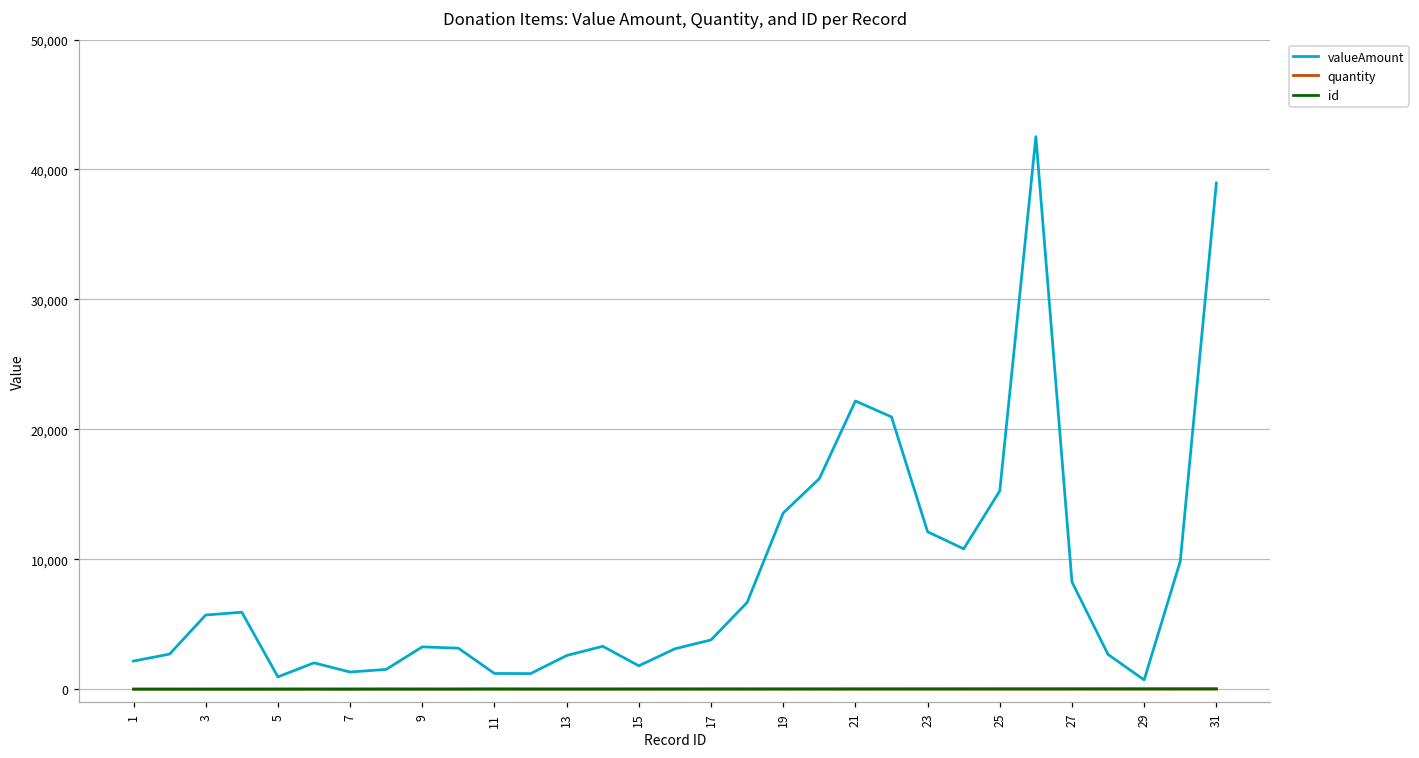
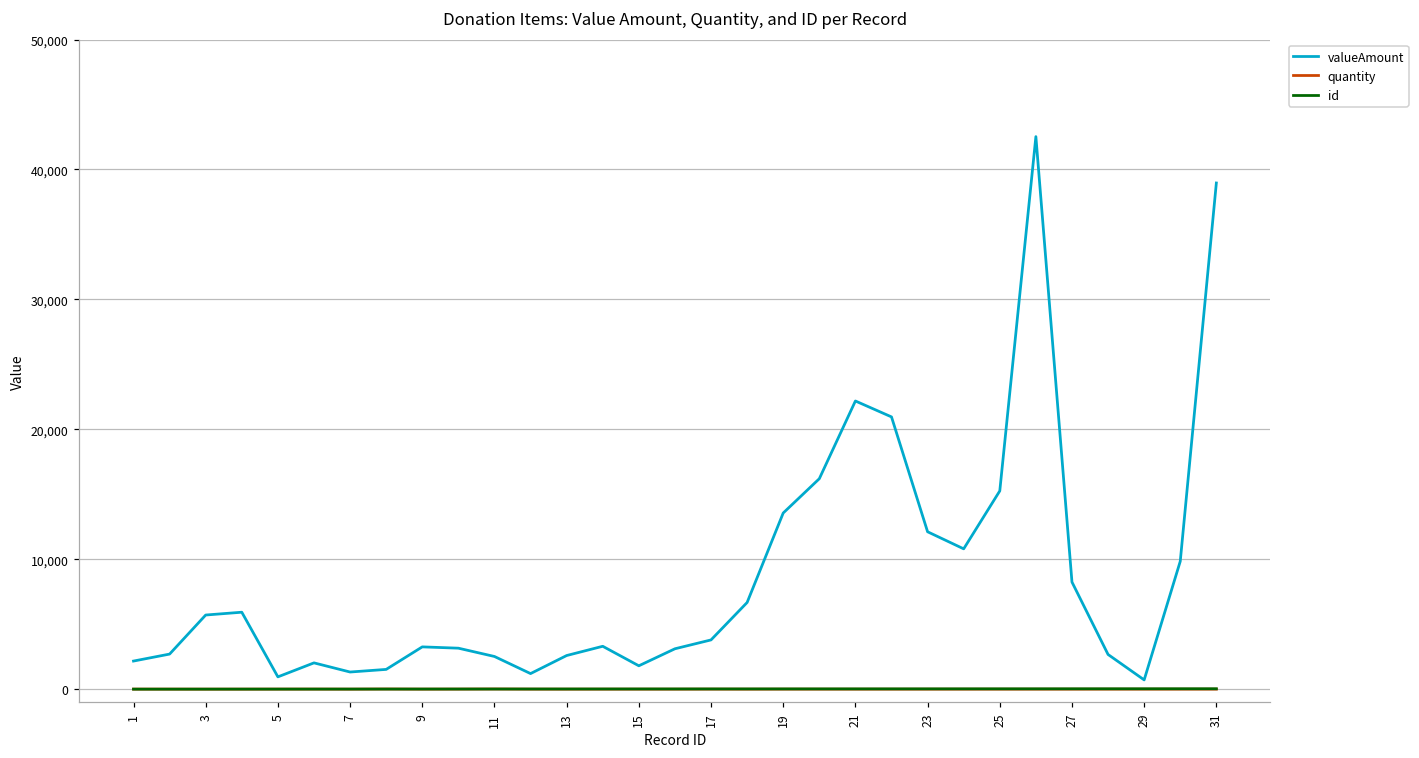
  {
    "valueAmount": {
      "1": "2,200",
      "3": "5,700",
      "5": "900",
      "7": "1,300",
      "9": "3,300",
-     "11": "1,200",
+     "11": "2,500",
      "13": "2,600",
      "15": "1,800",
      "17": "3,800",
      "19": "13,600",
      "21": "22,200",
      "23": "12,100",
      "25": "15,300",
      "27": "8,200",
      "29": "700",
      "31": "39,000"
    },
    "id": {
      "1": "0",
      "3": "0",
      "5": "0",
      "7": "0",
      "9": "0",
      "11": "0",
      "13": "0",
      "15": "0",
      "17": "0",
      "19": "0",
      "21": "0",
      "23": "0",
      "25": "0",
      "27": "0",
      "29": "0",
      "31": "0"
    }
  }
